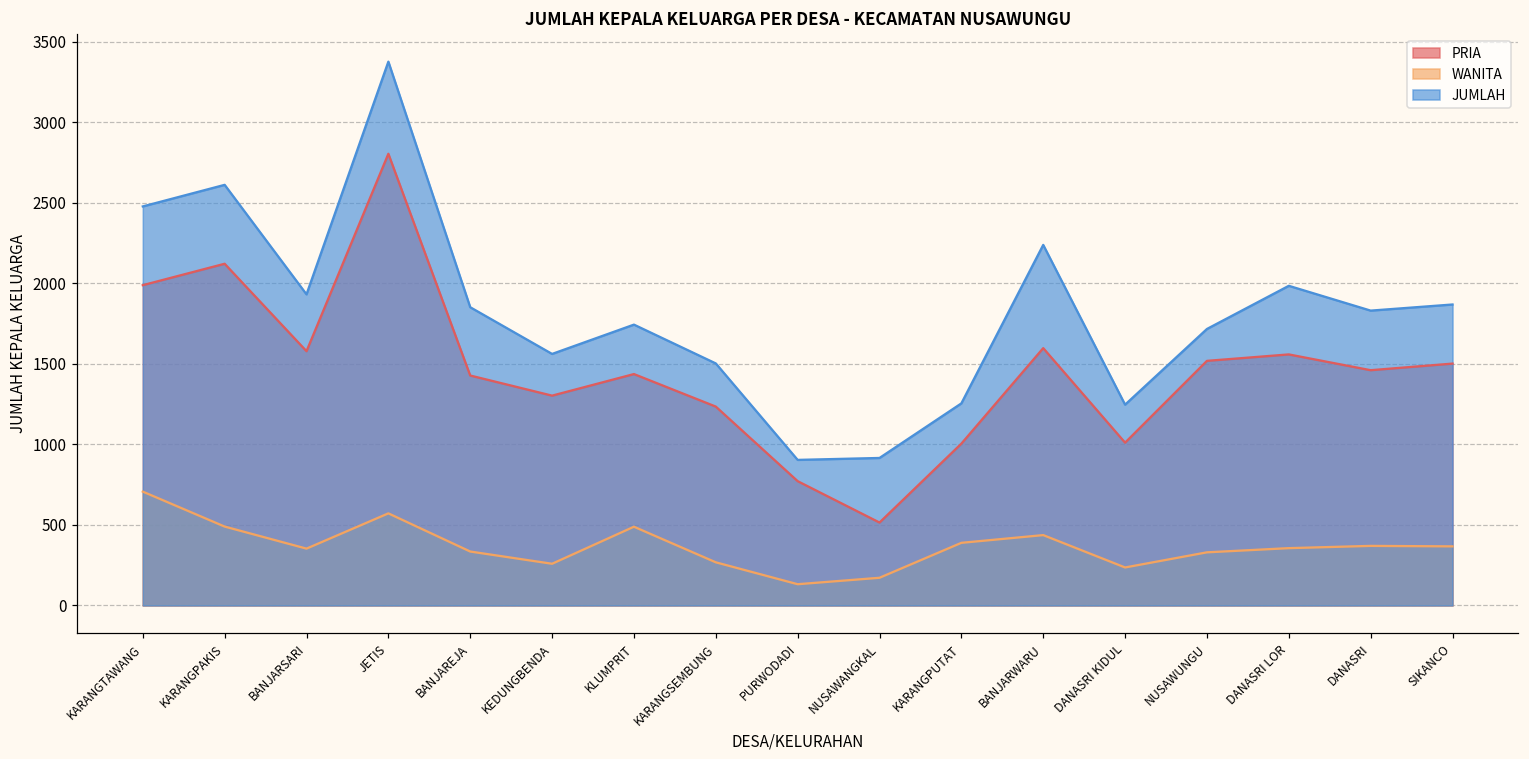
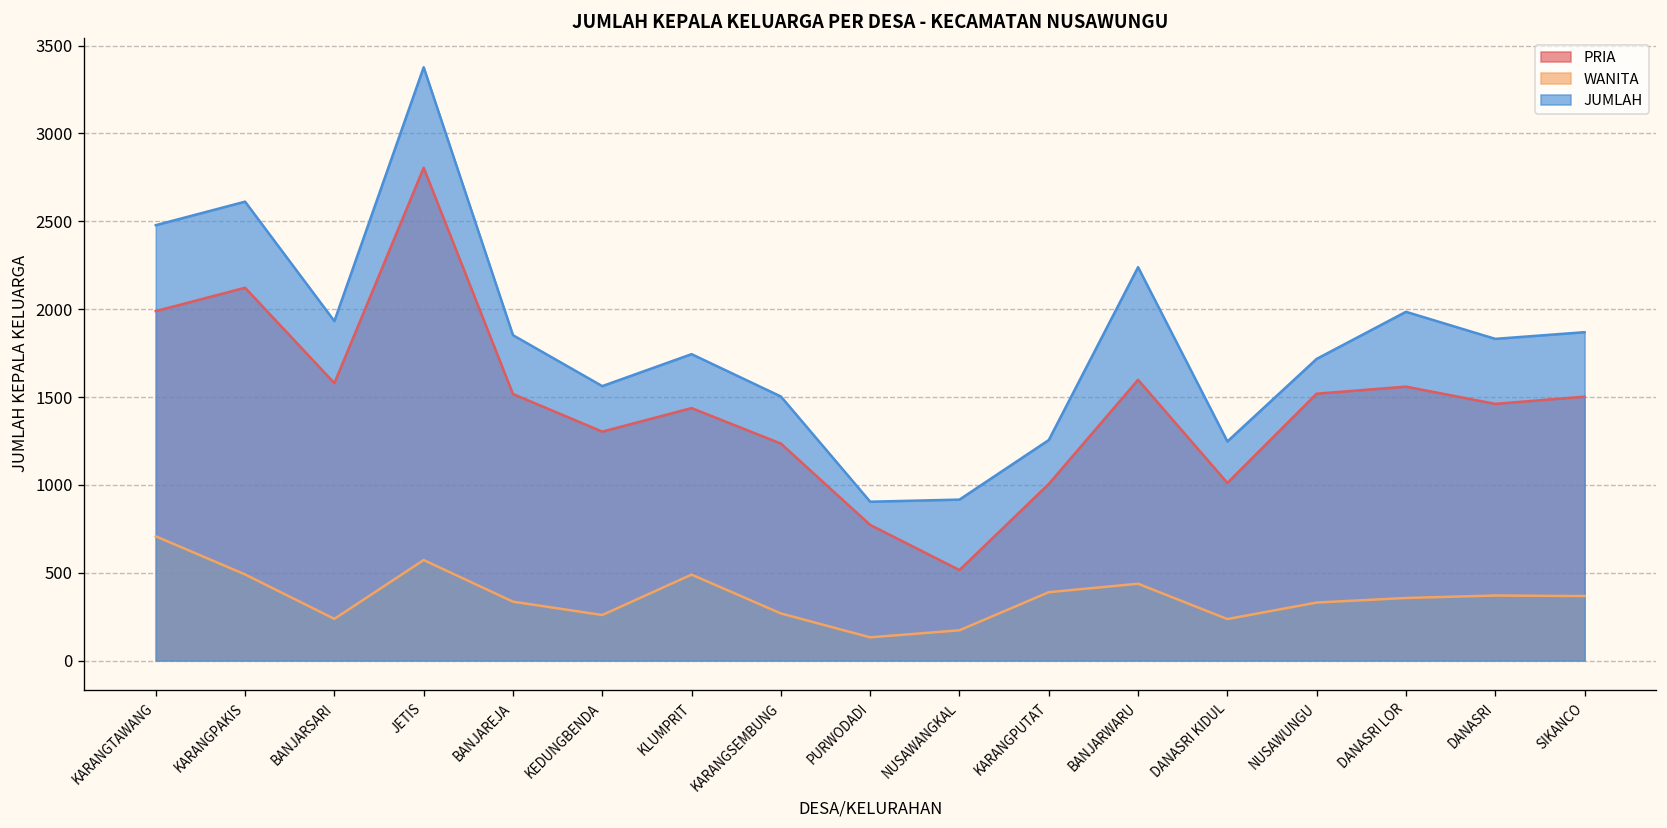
  {
    "PRIA": {
      "KARANGTAWANG": 1990,
      "KARANGPAKIS": 2120,
      "BANJARSARI": 1580,
      "JETIS": 2810,
-     "BANJAREJA": 1430,
+     "BANJAREJA": 1520,
      "KEDUNGBENDA": 1300,
      "KLUMPRIT": 1440,
      "KARANGSEMBUNG": 1240,
      "PURWODADI": 770,
      "NUSAWANGKAL": 520,
      "KARANGPUTAT": 1010,
      "BANJARWARU": 1600,
      "DANASRI KIDUL": 1010,
      "NUSAWUNGU": 1520,
      "DANASRI LOR": 1560,
      "DANASRI": 1460,
      "SIKANCO": 1500
    },
    "WANITA": {
      "KARANGTAWANG": 710,
      "KARANGPAKIS": 490,
-     "BANJARSARI": 350,
+     "BANJARSARI": 240,
      "JETIS": 570,
      "BANJAREJA": 340,
      "KEDUNGBENDA": 260,
      "KLUMPRIT": 490,
      "KARANGSEMBUNG": 270,
      "PURWODADI": 130,
      "NUSAWANGKAL": 170,
      "KARANGPUTAT": 390,
      "BANJARWARU": 440,
      "DANASRI KIDUL": 240,
      "NUSAWUNGU": 330,
      "DANASRI LOR": 360,
      "DANASRI": 370,
      "SIKANCO": 370
    },
    "JUMLAH": {
      "KARANGTAWANG": 2480,
      "KARANGPAKIS": 2610,
      "BANJARSARI": 1930,
      "JETIS": 3380,
      "BANJAREJA": 1850,
      "KEDUNGBENDA": 1560,
      "KLUMPRIT": 1740,
      "KARANGSEMBUNG": 1500,
      "PURWODADI": 900,
      "NUSAWANGKAL": 920,
      "KARANGPUTAT": 1260,
      "BANJARWARU": 2240,
      "DANASRI KIDUL": 1250,
      "NUSAWUNGU": 1720,
      "DANASRI LOR": 1990,
      "DANASRI": 1830,
      "SIKANCO": 1870
    }
  }
